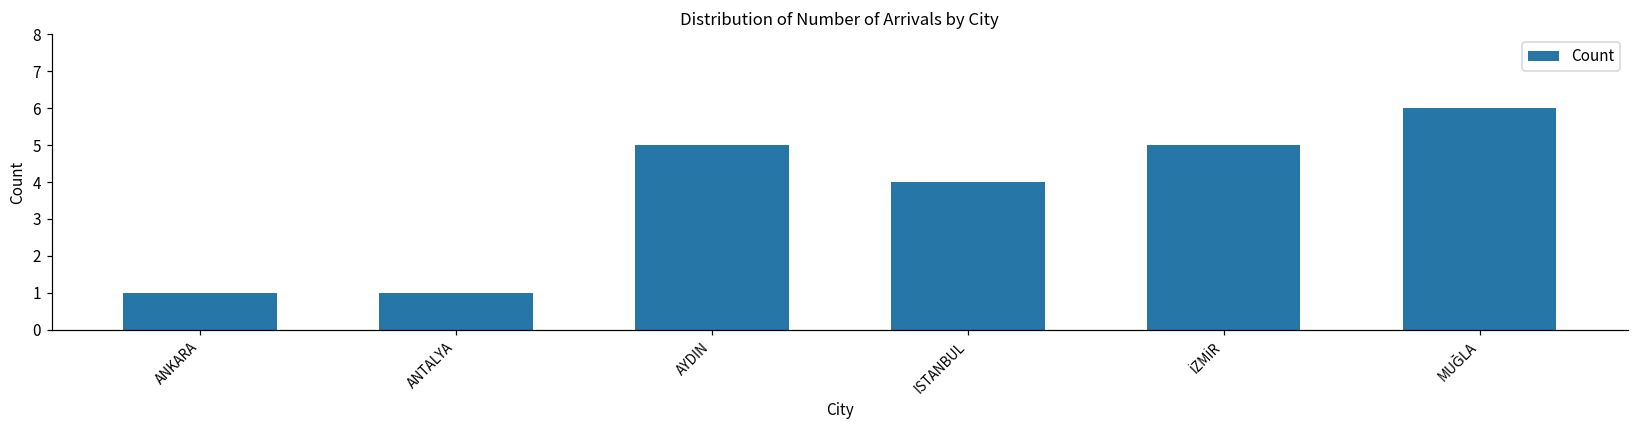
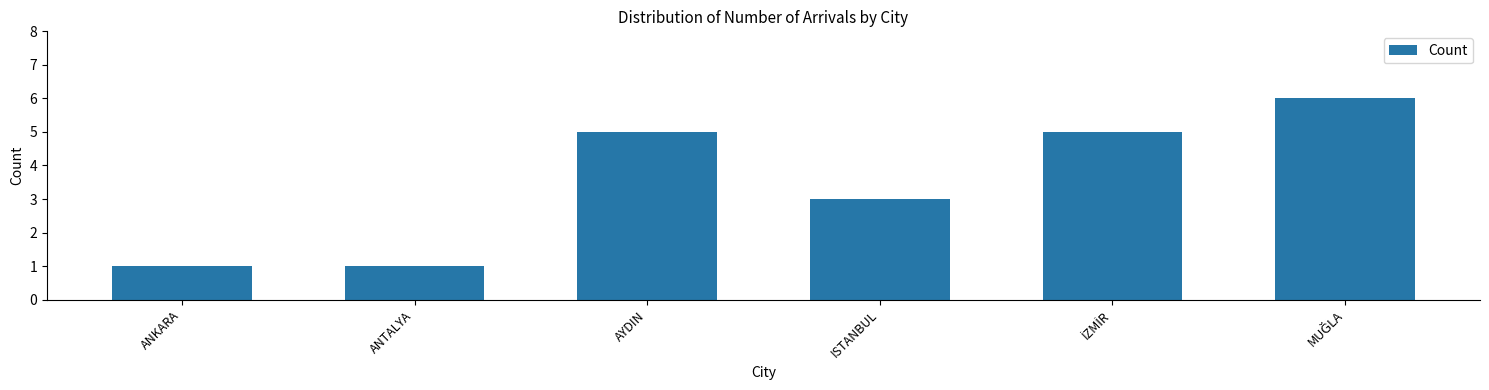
  {
    "ANKARA": 1,
    "ANTALYA": 1,
    "AYDIN": 5,
-   "ISTANBUL": 4,
+   "ISTANBUL": 3,
    "İZMİR": 5,
    "MUĞLA": 6
  }
